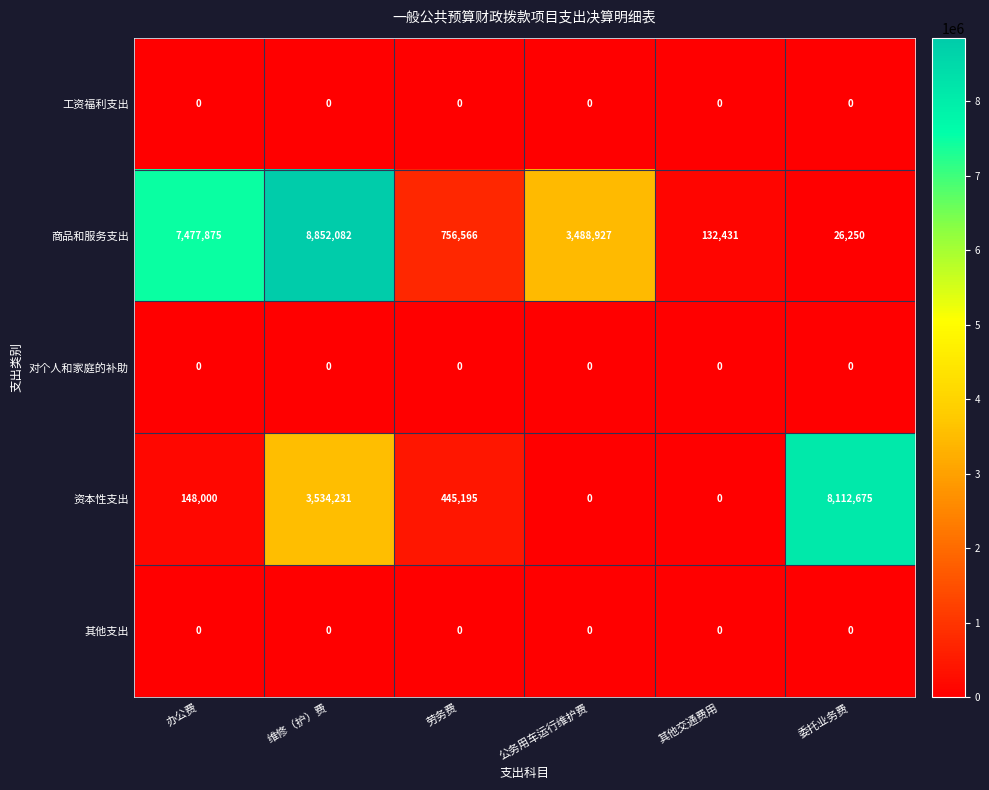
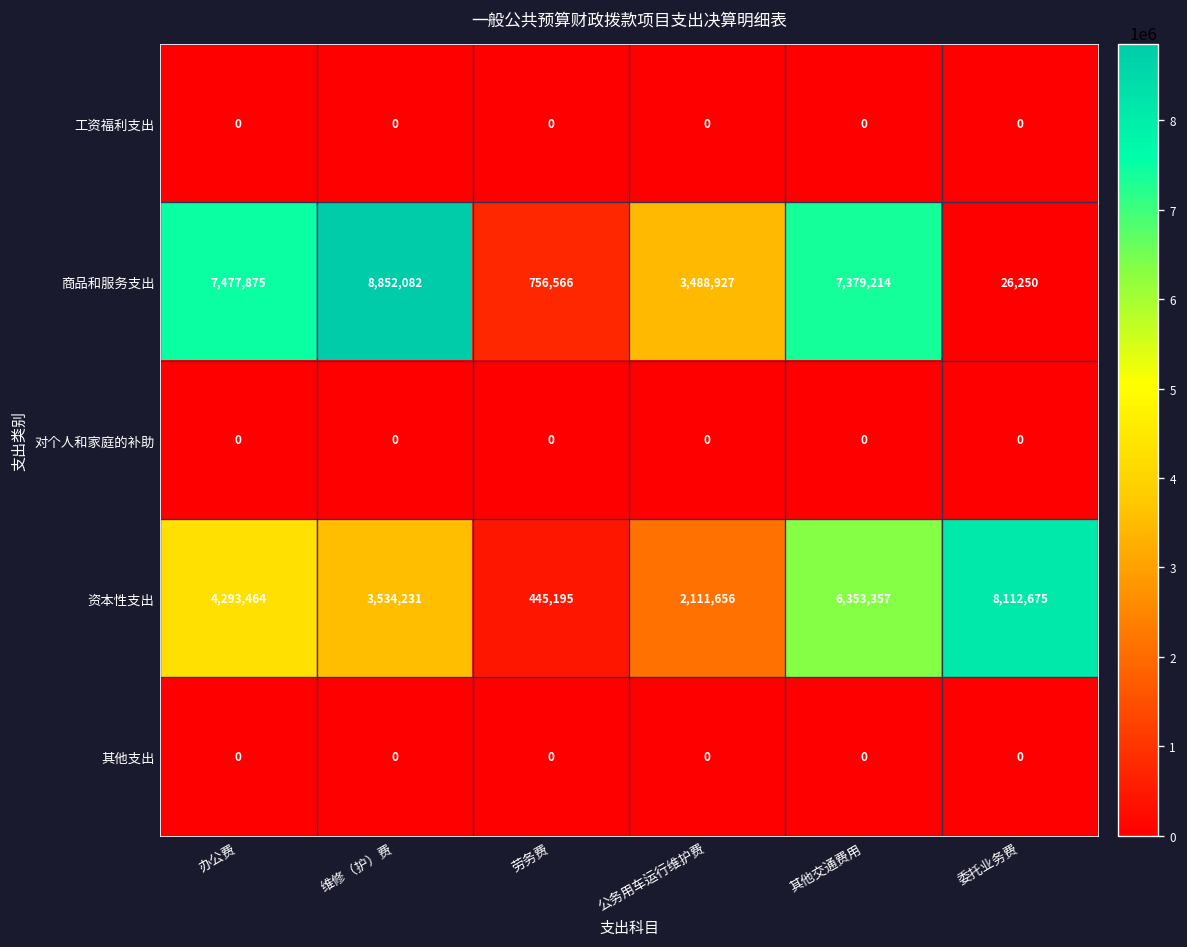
  {
    "工资福利支出": {
      "办公费": "0",
      "维修（护）费": "0",
      "劳务费": "0",
      "公务用车运行维护费": "0",
      "其他交通费用": "0",
      "委托业务费": "0"
    },
    "商品和服务支出": {
      "办公费": "7,477,875",
      "维修（护）费": "8,852,082",
      "劳务费": "756,566",
      "公务用车运行维护费": "3,488,927",
-     "其他交通费用": "132,431",
+     "其他交通费用": "7,379,214",
      "委托业务费": "26,250"
    },
    "对个人和家庭的补助": {
      "办公费": "0",
      "维修（护）费": "0",
      "劳务费": "0",
      "公务用车运行维护费": "0",
      "其他交通费用": "0",
      "委托业务费": "0"
    },
    "资本性支出": {
-     "办公费": "148,000",
+     "办公费": "4,293,464",
      "维修（护）费": "3,534,231",
      "劳务费": "445,195",
-     "公务用车运行维护费": "0",
-     "其他交通费用": "0",
+     "公务用车运行维护费": "2,111,656",
+     "其他交通费用": "6,353,357",
      "委托业务费": "8,112,675"
    },
    "其他支出": {
      "办公费": "0",
      "维修（护）费": "0",
      "劳务费": "0",
      "公务用车运行维护费": "0",
      "其他交通费用": "0",
      "委托业务费": "0"
    }
  }
